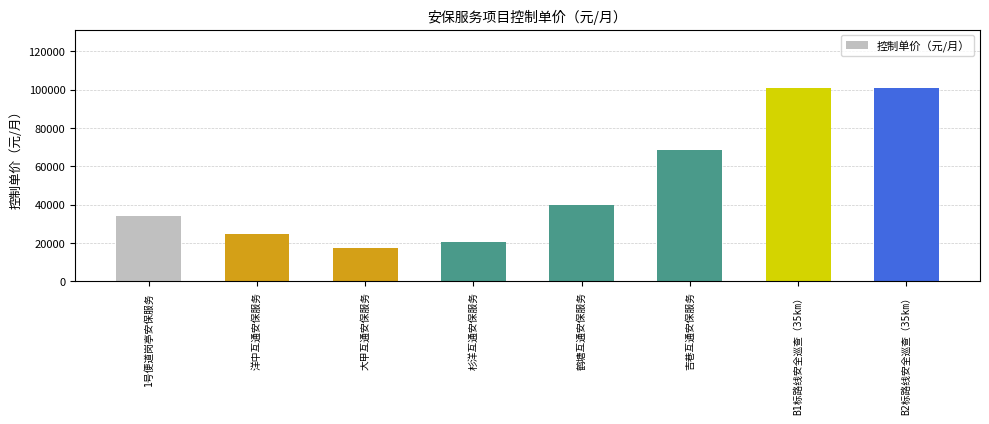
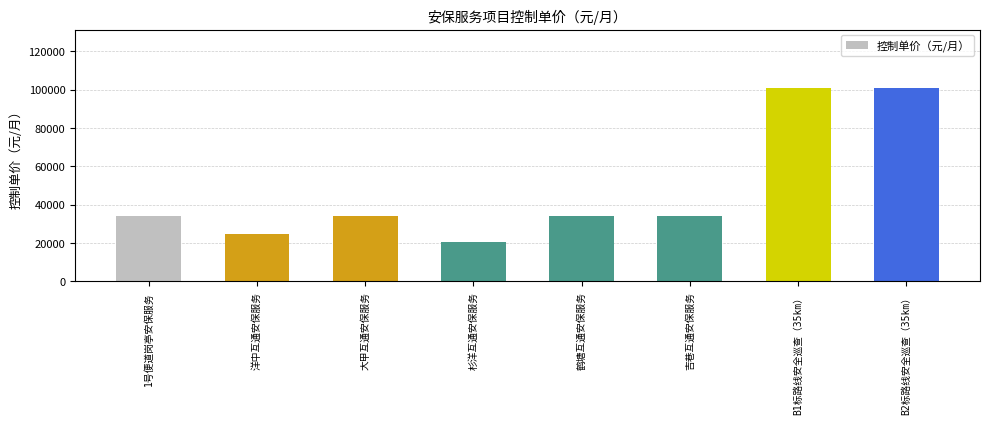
  {
    "1号便道岗亭安保服务": 34000,
    "洋中互通安保服务": 24000,
-   "大甲互通安保服务": 17000,
+   "大甲互通安保服务": 34000,
    "杉洋互通安保服务": 21000,
-   "鹤塘互通安保服务": 40000,
-   "吉巷互通安保服务": 68000,
+   "鹤塘互通安保服务": 34000,
+   "吉巷互通安保服务": 34000,
    "B1标路线安全巡查（35km）": 101000,
    "B2标路线安全巡查（35km）": 101000
  }
